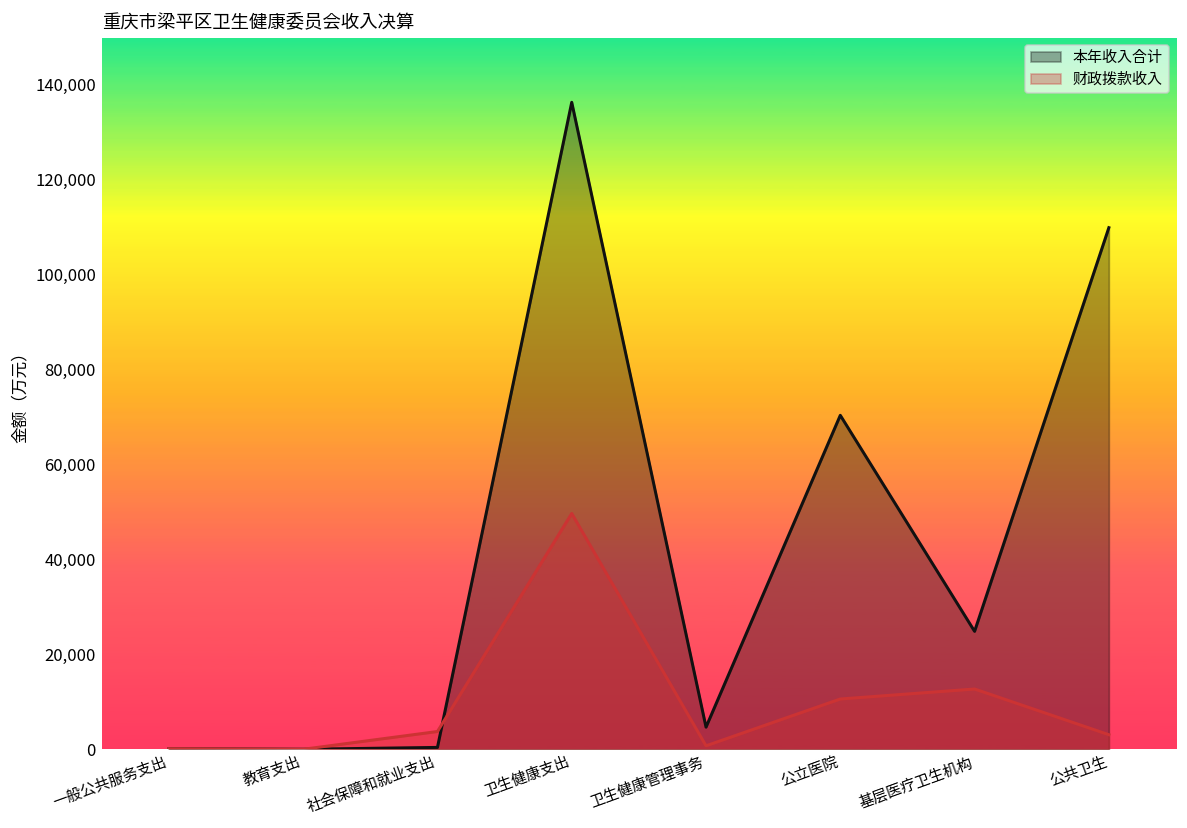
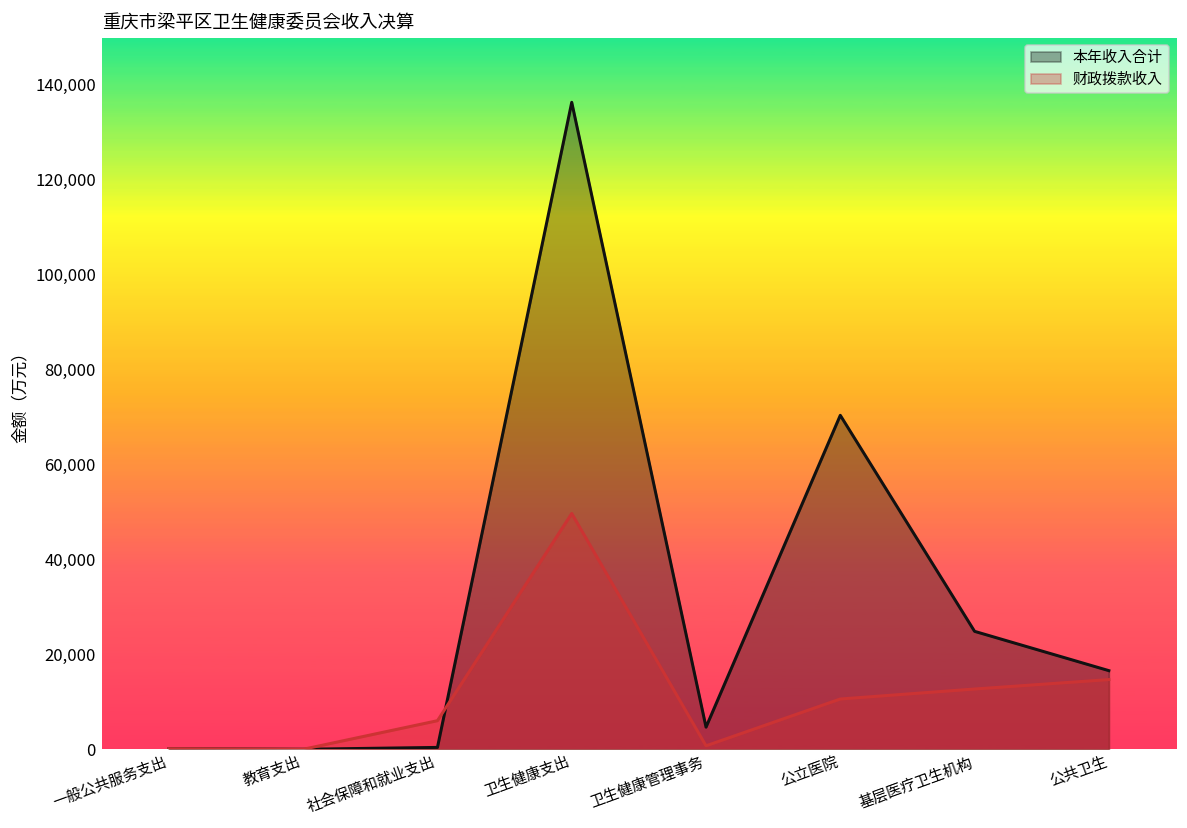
  {
    "本年收入合计": {
      "社会保障和就业支出": "0",
      "卫生健康支出": "136,000",
      "卫生健康管理事务": "5,000",
      "公立医院": "70,000",
      "基层医疗卫生机构": "25,000",
-     "公共卫生": "110,000"
+     "公共卫生": "17,000"
    },
    "财政拨款收入": {
-     "社会保障和就业支出": "4,000",
+     "社会保障和就业支出": "6,000",
      "卫生健康支出": "50,000",
      "卫生健康管理事务": "1,000",
      "公立医院": "11,000",
      "基层医疗卫生机构": "13,000",
-     "公共卫生": "3,000"
+     "公共卫生": "15,000"
    }
  }
